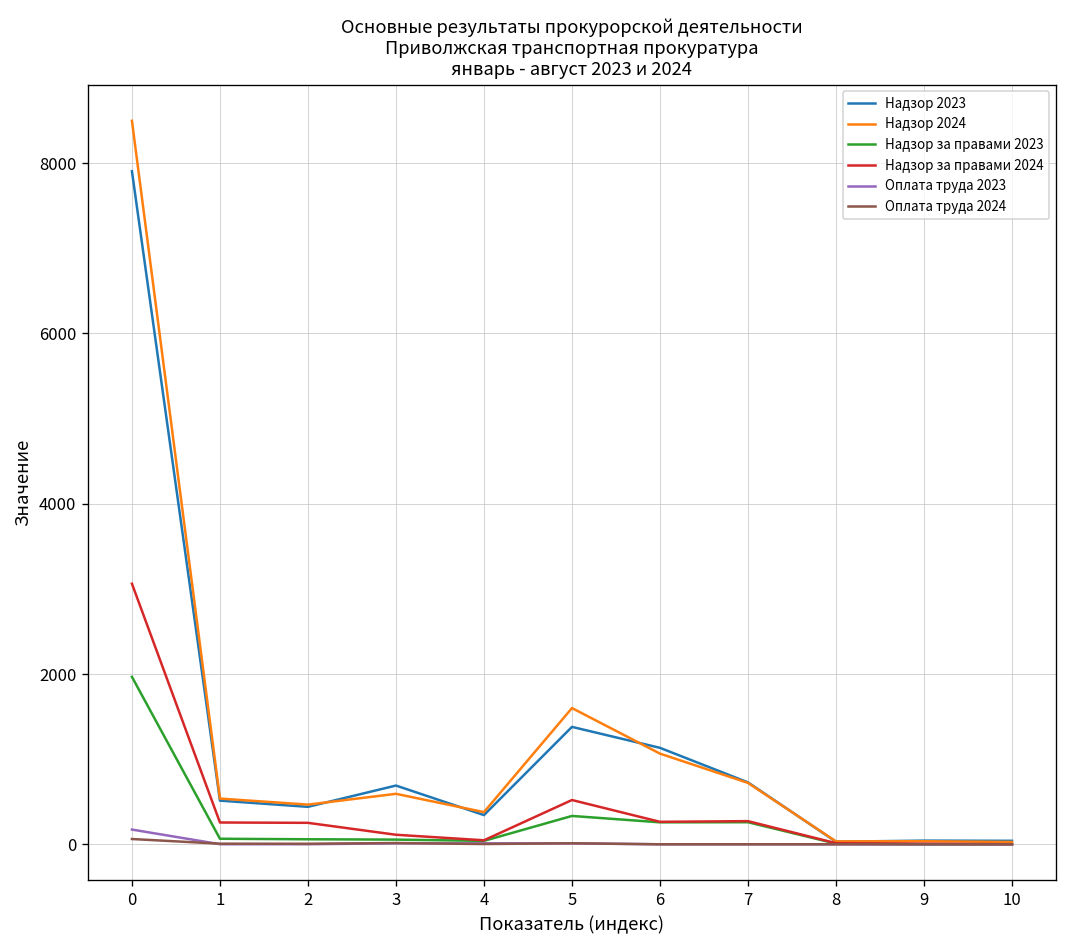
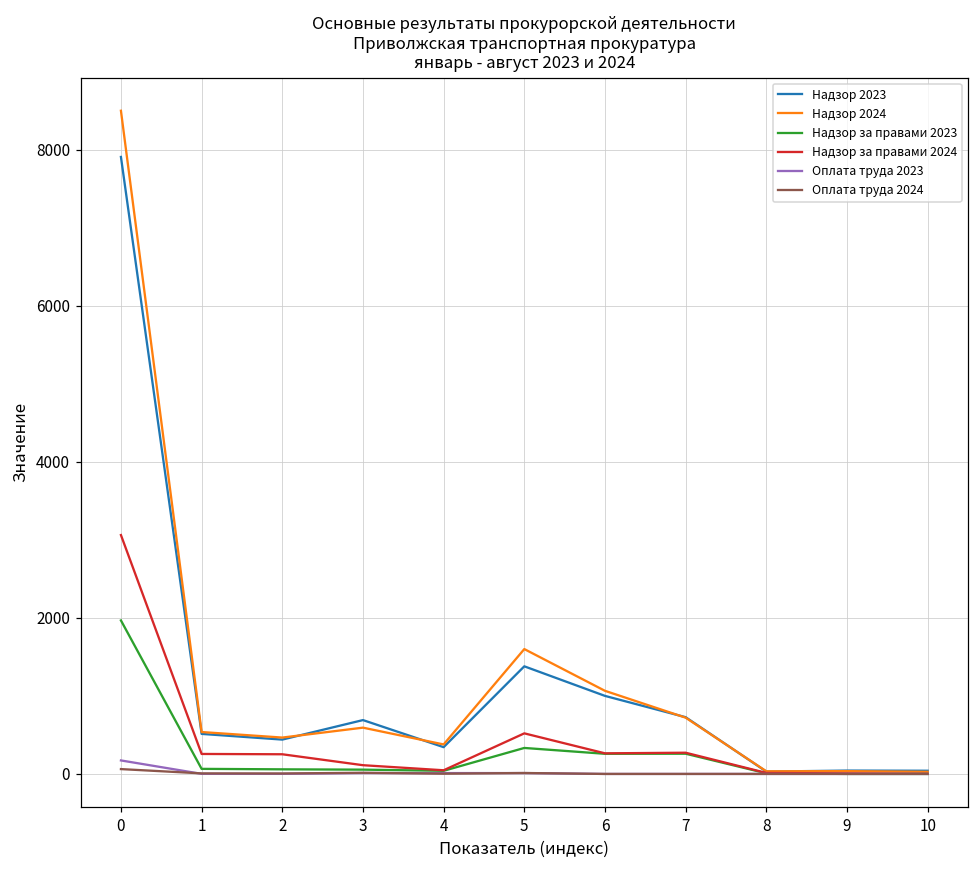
  {
    "Надзор 2023": {
      "0": 7900,
      "3": 700,
      "5": 1400,
-     "6": 1100
+     "6": 1000
    },
    "Надзор 2024": {
      "0": 8500,
      "3": 600,
      "5": 1600,
      "6": 1100
    },
    "Надзор за правами 2023": {
      "0": 2000,
      "1": 100,
      "2": 100,
      "3": 100,
      "5": 300
    },
    "Надзор за правами 2024": {
      "0": 3100,
      "1": 300,
      "2": 300,
      "3": 100,
      "5": 500
    },
    "Оплата труда 2023": {
      "0": 200
    },
    "Оплата труда 2024": {
      "0": 100
    }
  }
